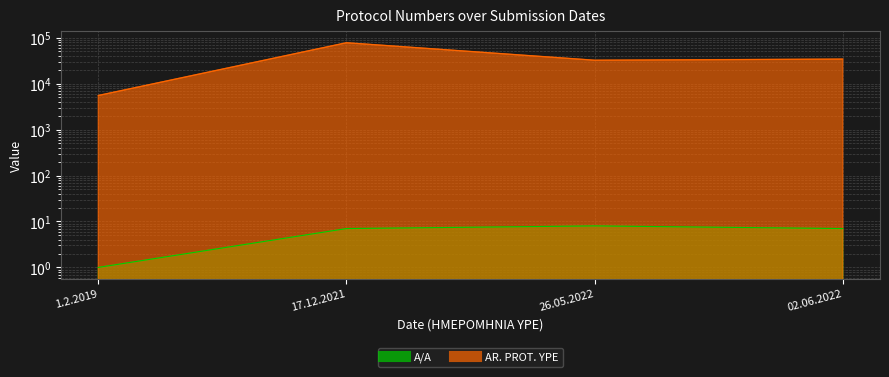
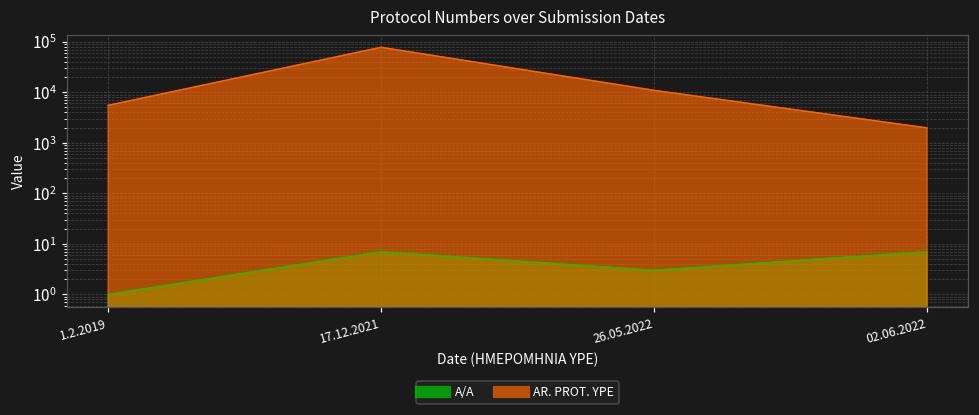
  {
    "A/A": {
      "1.2.2019": 1,
      "17.12.2021": 7,
-     "26.05.2022": 8,
+     "26.05.2022": 3,
      "02.06.2022": 7
    },
    "AR. PROT. YPE": {
      "1.2.2019": 6000,
      "17.12.2021": 80000,
-     "26.05.2022": 30000,
-     "02.06.2022": 30000
+     "26.05.2022": 11000,
+     "02.06.2022": 2000
    }
  }
